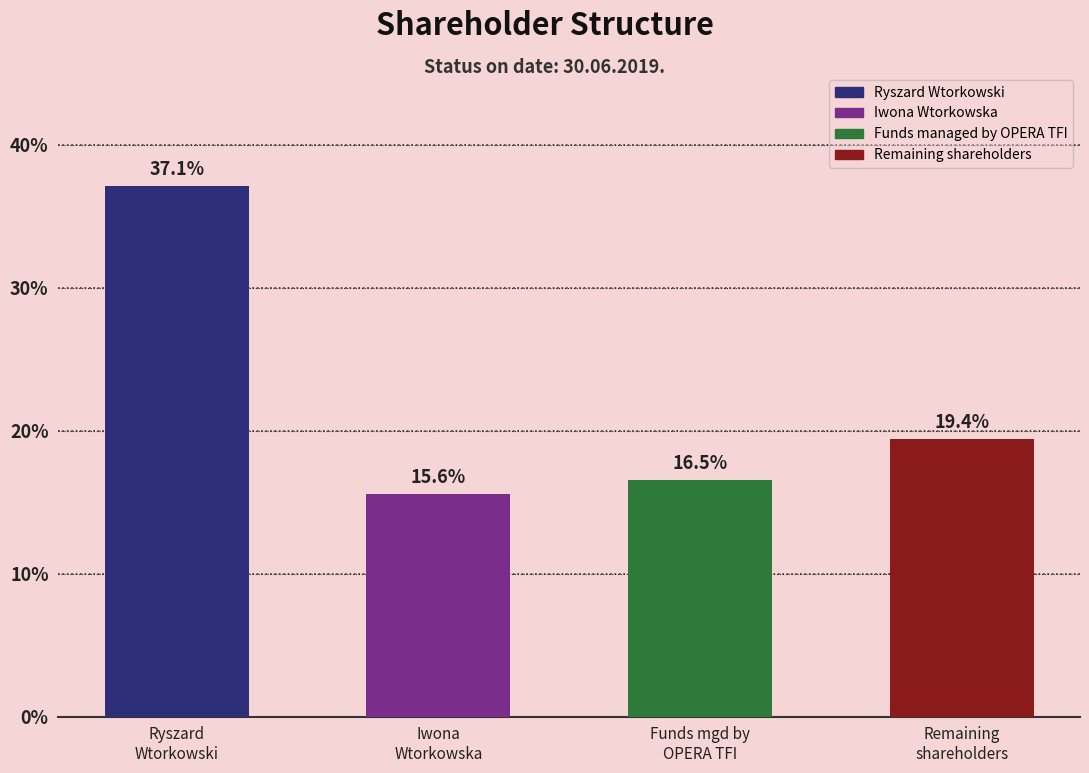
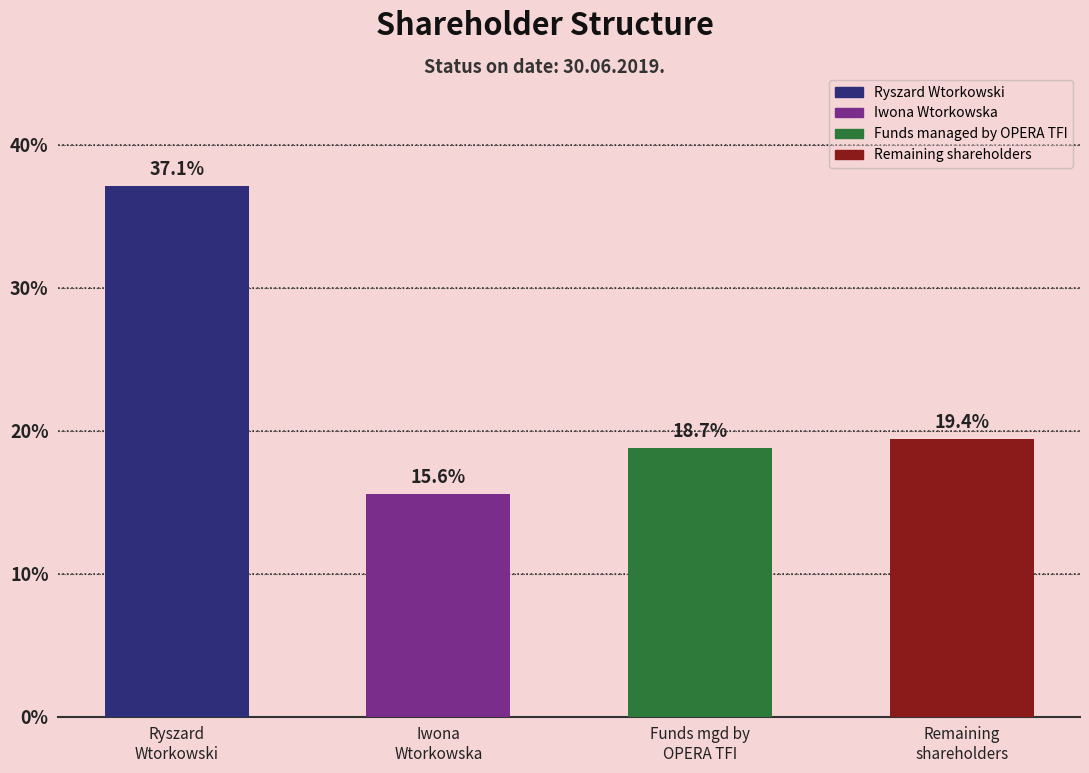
  {
    "Ryszard Wtorkowski": "37.1%",
    "Iwona Wtorkowska": "15.6%",
-   "Funds mgd by OPERA TFI": "16.5%",
+   "Funds mgd by OPERA TFI": "18.7%",
    "Remaining shareholders": "19.4%"
  }
